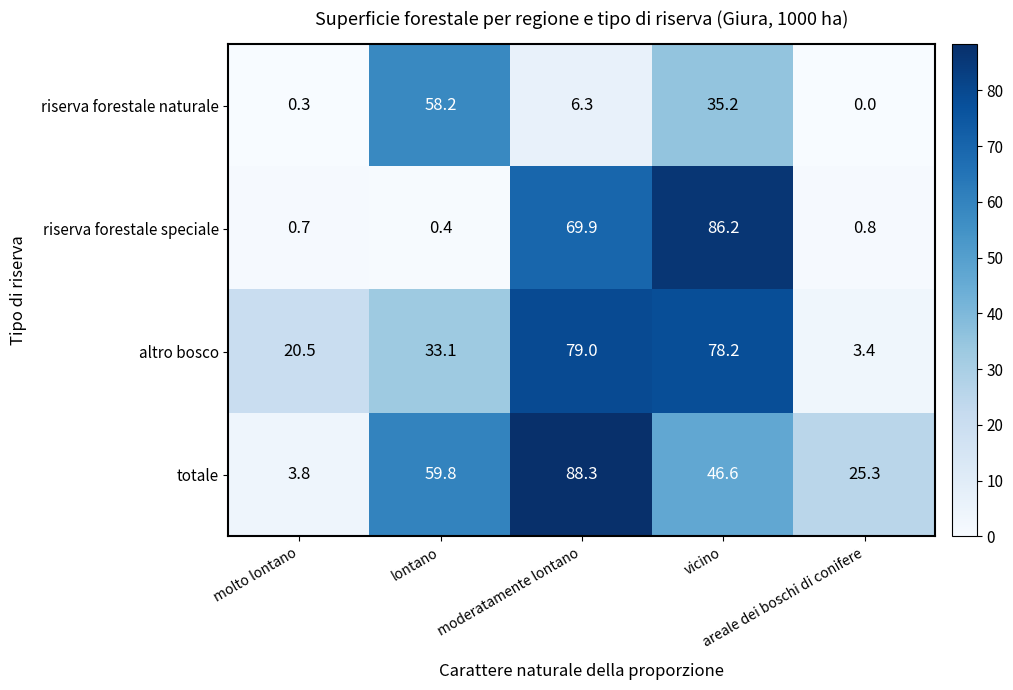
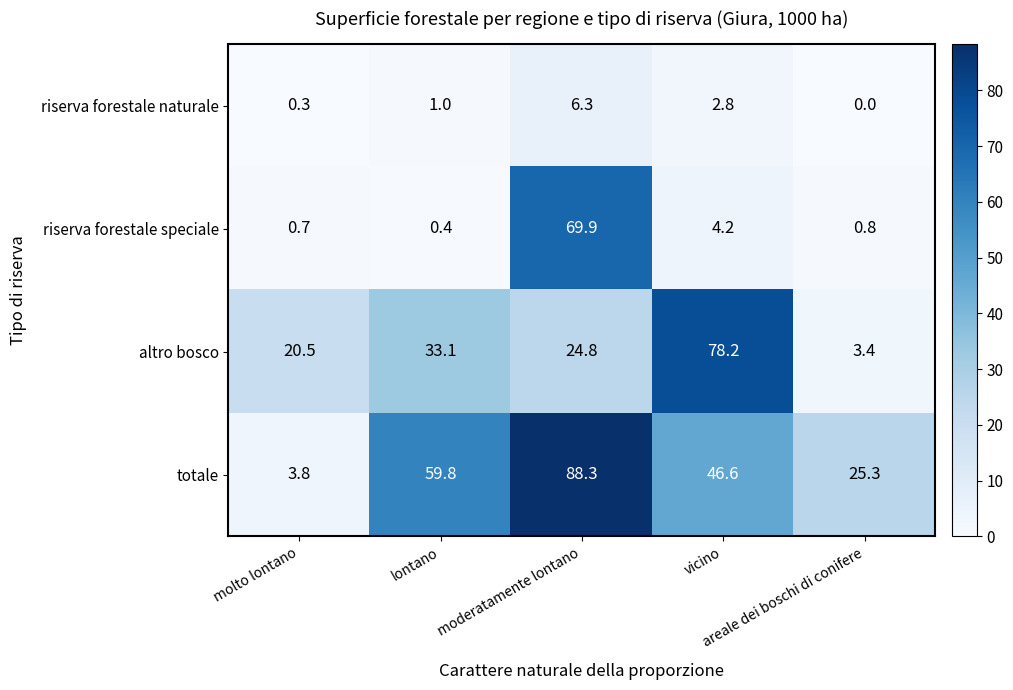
  {
    "riserva forestale naturale": {
      "molto lontano": 0.3,
-     "lontano": 58.2,
+     "lontano": 1.0,
      "moderatamente lontano": 6.3,
-     "vicino": 35.2,
+     "vicino": 2.8,
      "areale dei boschi di conifere": 0.0
    },
    "riserva forestale speciale": {
      "molto lontano": 0.7,
      "lontano": 0.4,
      "moderatamente lontano": 69.9,
-     "vicino": 86.2,
+     "vicino": 4.2,
      "areale dei boschi di conifere": 0.8
    },
    "altro bosco": {
      "molto lontano": 20.5,
      "lontano": 33.1,
-     "moderatamente lontano": 79.0,
+     "moderatamente lontano": 24.8,
      "vicino": 78.2,
      "areale dei boschi di conifere": 3.4
    },
    "totale": {
      "molto lontano": 3.8,
      "lontano": 59.8,
      "moderatamente lontano": 88.3,
      "vicino": 46.6,
      "areale dei boschi di conifere": 25.3
    }
  }
